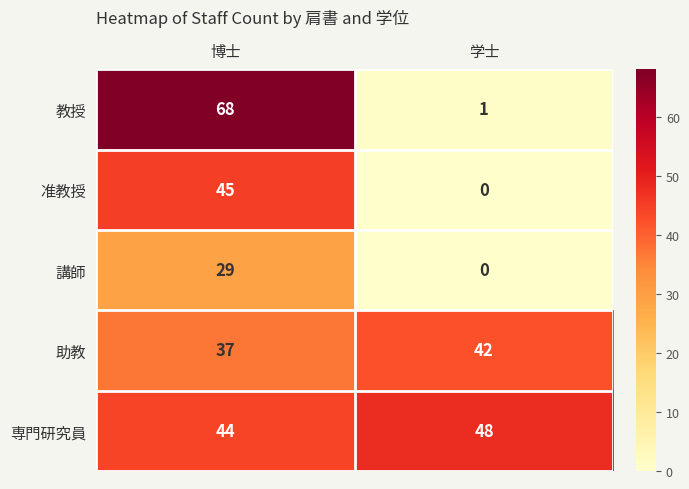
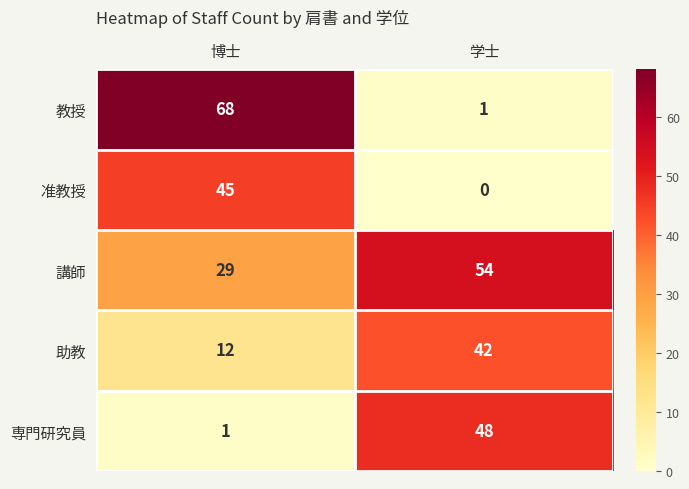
  {
    "教授": {
      "博士": 68,
      "学士": 1
    },
    "准教授": {
      "博士": 45,
      "学士": 0
    },
    "講師": {
      "博士": 29,
-     "学士": 0
+     "学士": 54
    },
    "助教": {
-     "博士": 37,
+     "博士": 12,
      "学士": 42
    },
    "専門研究員": {
-     "博士": 44,
+     "博士": 1,
      "学士": 48
    }
  }
